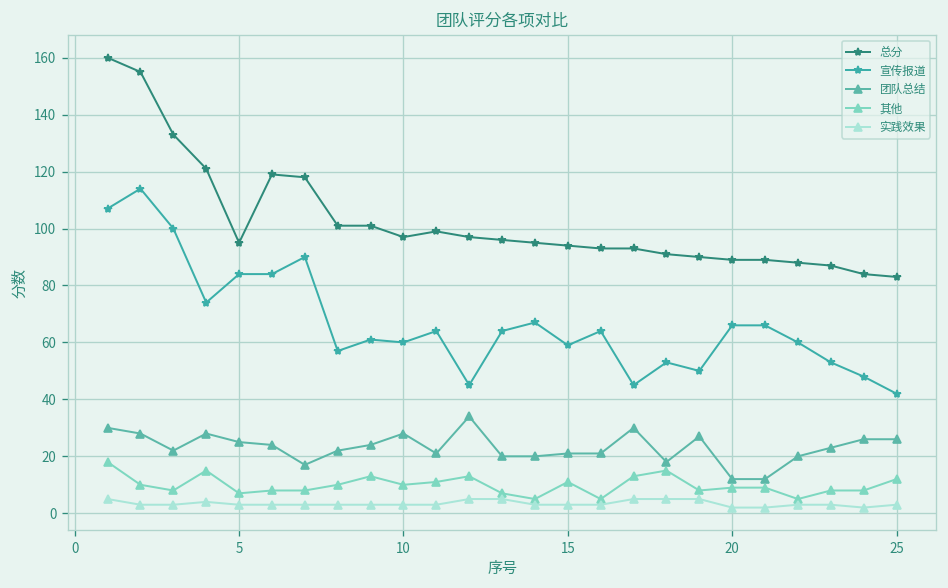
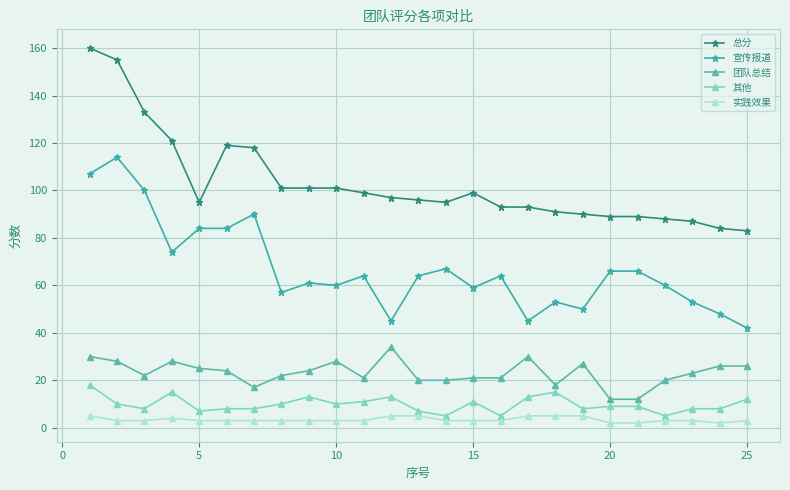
  {
    "总分": {
      "5": 95,
-     "10": 97,
-     "15": 94,
+     "10": 101,
+     "15": 99,
      "20": 89,
      "25": 83
    }
  }
